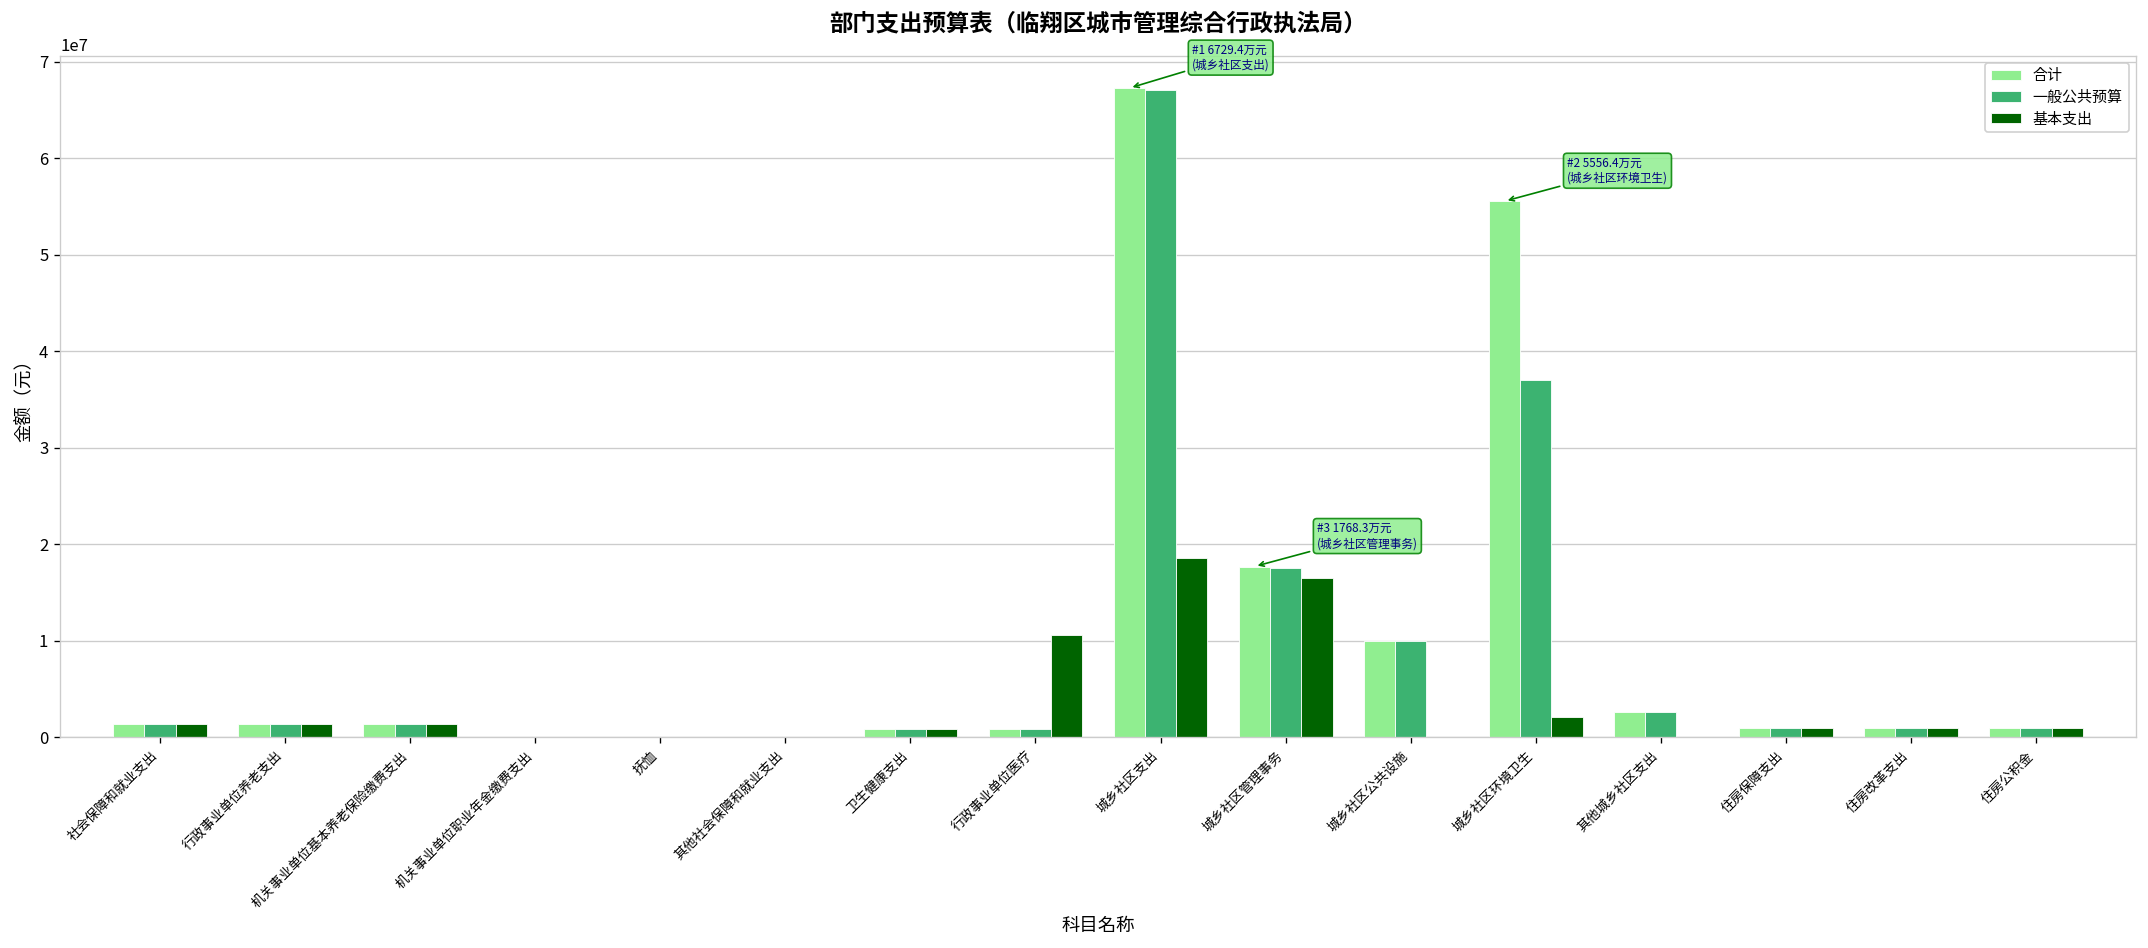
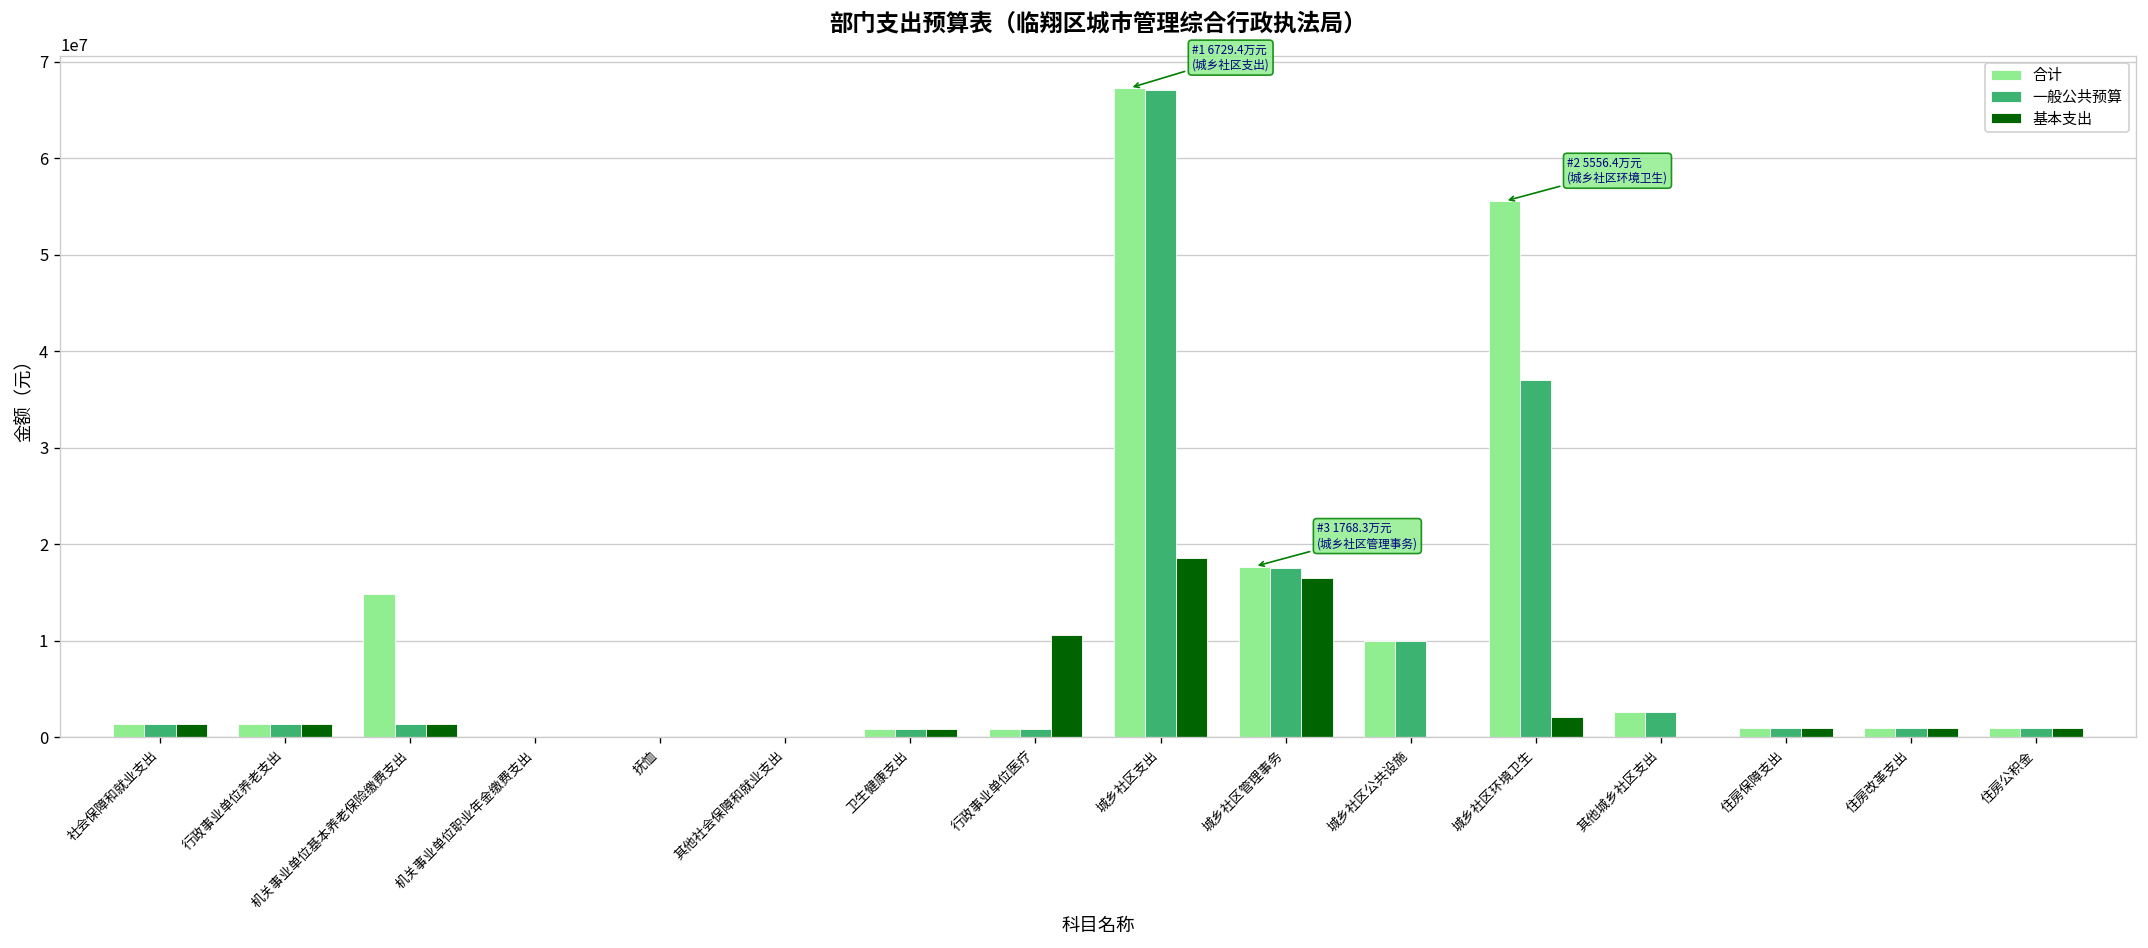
  {
    "合计": {
      "社会保障和就业支出": 1000000,
      "行政事业单位养老支出": 1000000,
-     "机关事业单位基本养老保险缴费支出": 1000000,
+     "机关事业单位基本养老保险缴费支出": 15000000,
      "卫生健康支出": 1000000,
      "行政事业单位医疗": 1000000,
      "城乡社区支出": 67000000,
      "城乡社区管理事务": 18000000,
      "城乡社区公共设施": 10000000,
      "其他城乡社区支出": 3000000,
      "住房保障支出": 1000000,
      "住房改革支出": 1000000,
      "住房公积金": 1000000
    },
    "一般公共预算": {
      "社会保障和就业支出": 1000000,
      "行政事业单位养老支出": 1000000,
      "机关事业单位基本养老保险缴费支出": 1000000,
      "卫生健康支出": 1000000,
      "行政事业单位医疗": 1000000,
      "城乡社区公共设施": 10000000,
      "城乡社区环境卫生": 37000000,
      "其他城乡社区支出": 3000000,
      "住房保障支出": 1000000,
      "住房改革支出": 1000000,
      "住房公积金": 1000000
    },
    "基本支出": {
      "社会保障和就业支出": 1000000,
      "行政事业单位养老支出": 1000000,
      "机关事业单位基本养老保险缴费支出": 1000000,
      "卫生健康支出": 1000000,
      "行政事业单位医疗": 11000000,
      "城乡社区支出": 19000000,
      "城乡社区管理事务": 17000000,
      "城乡社区公共设施": 0,
      "城乡社区环境卫生": 2000000,
      "其他城乡社区支出": 0,
      "住房保障支出": 1000000,
      "住房改革支出": 1000000,
      "住房公积金": 1000000
    }
  }
